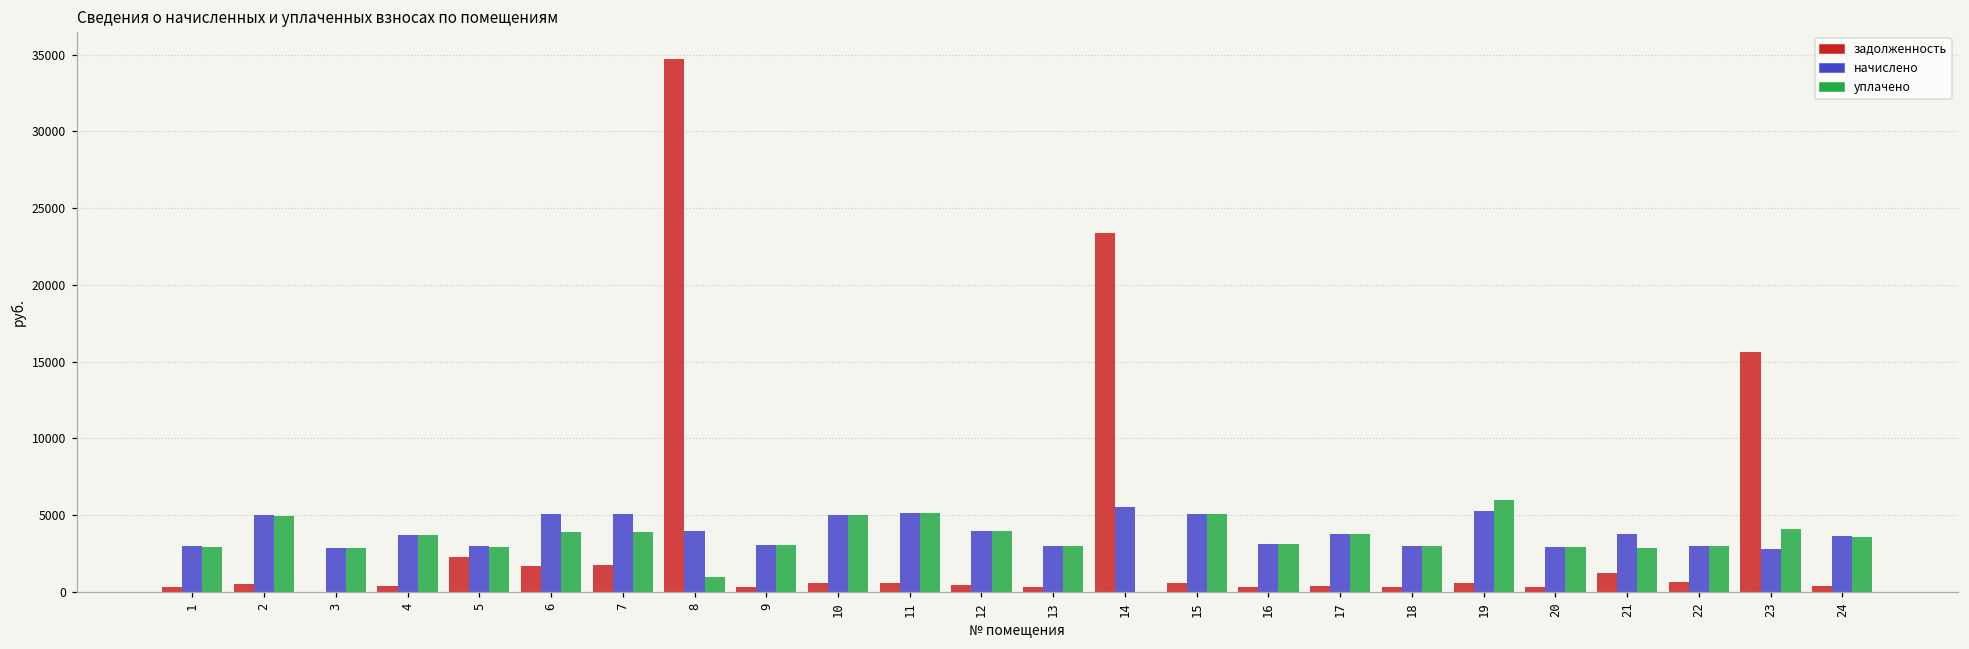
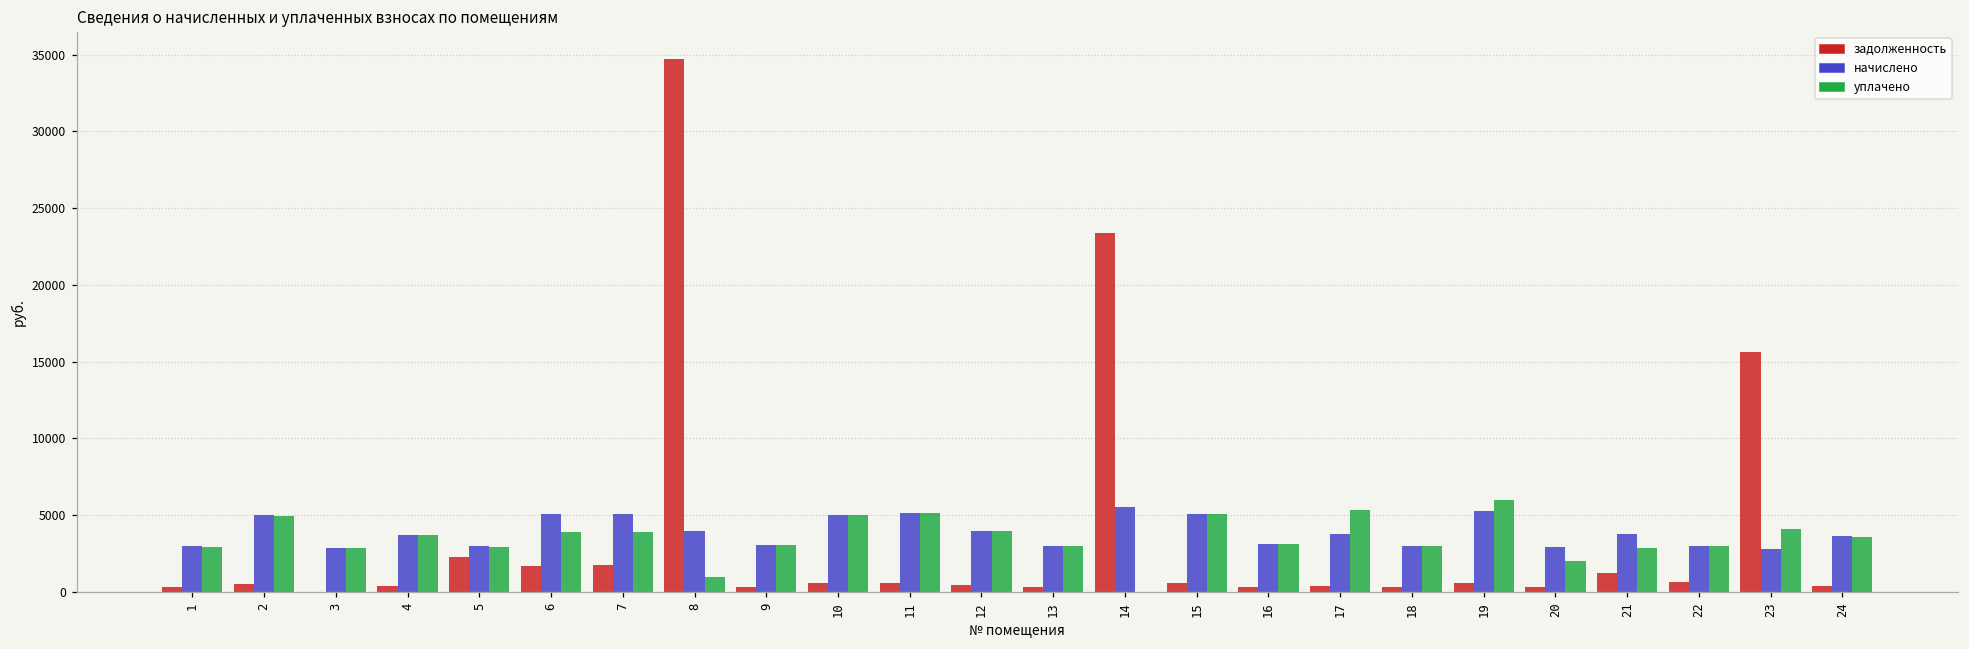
  {
    "задолженность": {
      "1": 300,
      "2": 600,
      "4": 400,
      "5": 2300,
      "6": 1700,
      "7": 1700,
      "8": 34700,
      "9": 300,
      "10": 600,
      "11": 600,
      "12": 400,
      "13": 300,
      "14": 23400,
      "15": 600,
      "16": 300,
      "17": 400,
      "18": 300,
      "19": 600,
      "20": 300,
      "21": 1300,
      "22": 700,
      "23": 15600,
      "24": 400
    },
    "начислено": {
      "1": 3000,
      "2": 5000,
      "3": 2900,
      "4": 3700,
      "5": 3000,
      "6": 5100,
      "7": 5100,
      "8": 4000,
      "9": 3100,
      "10": 5000,
      "11": 5200,
      "12": 4000,
      "13": 3000,
      "14": 5500,
      "15": 5100,
      "16": 3100,
      "17": 3800,
      "18": 3000,
      "19": 5300,
      "20": 2900,
      "21": 3700,
      "22": 3000,
      "23": 2800,
      "24": 3600
    },
    "уплачено": {
      "1": 3000,
      "2": 5000,
      "3": 2900,
      "4": 3700,
      "5": 3000,
      "6": 3900,
      "7": 3900,
      "8": 1000,
      "9": 3000,
      "10": 5000,
      "11": 5200,
      "12": 4000,
      "13": 3000,
      "14": 0,
      "15": 5100,
      "16": 3100,
-     "17": 3800,
+     "17": 5300,
      "18": 3000,
      "19": 6000,
-     "20": 2900,
+     "20": 2000,
      "21": 2900,
      "22": 3000,
      "23": 4100,
      "24": 3600
    }
  }
